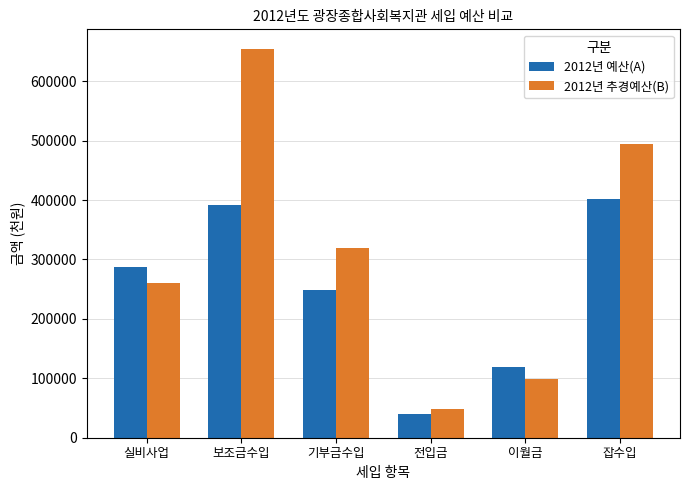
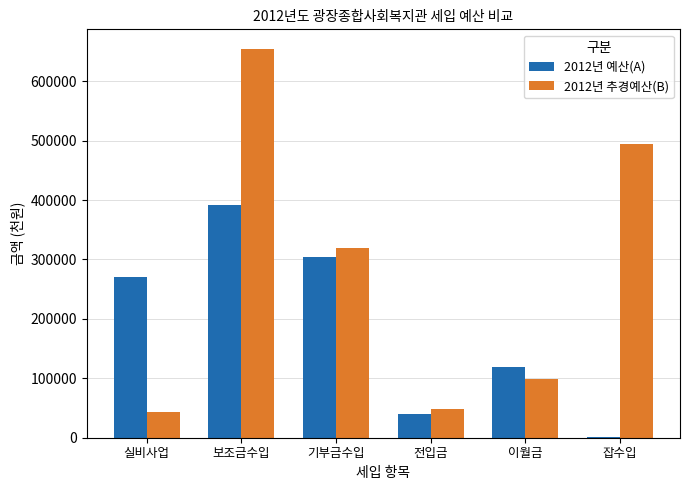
  {
    "2012년 예산(A)": {
-     "실비사업": 290000,
+     "실비사업": 270000,
      "보조금수입": 390000,
-     "기부금수입": 250000,
+     "기부금수입": 300000,
      "전입금": 40000,
      "이월금": 120000,
-     "잡수입": 400000
+     "잡수입": 0
    },
    "2012년 추경예산(B)": {
-     "실비사업": 260000,
+     "실비사업": 40000,
      "보조금수입": 650000,
      "기부금수입": 320000,
      "전입금": 50000,
      "이월금": 100000,
      "잡수입": 490000
    }
  }
